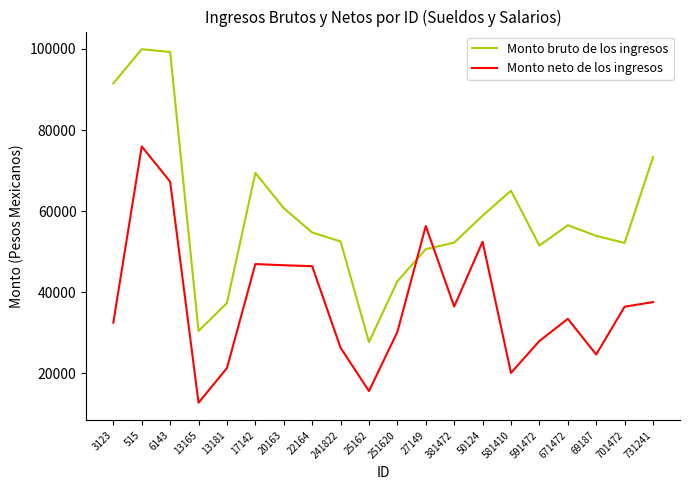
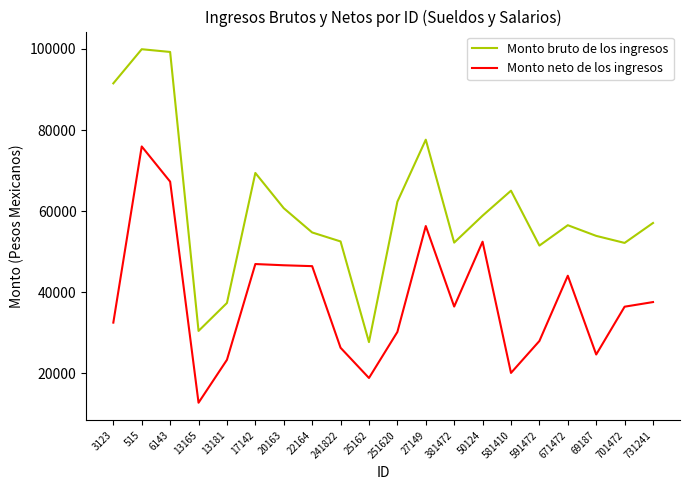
  {
    "Monto bruto de los ingresos": {
      "3123": 92000,
      "515": 100000,
      "6143": 99000,
      "13165": 30000,
      "13181": 37000,
      "17142": 69000,
      "20163": 61000,
      "22164": 55000,
      "241822": 53000,
      "25162": 28000,
-     "251620": 43000,
-     "27149": 51000,
+     "251620": 62000,
+     "27149": 78000,
      "381472": 52000,
      "50124": 59000,
      "581410": 65000,
      "591472": 52000,
      "671472": 57000,
      "69187": 54000,
      "701472": 52000,
-     "731241": 73000
+     "731241": 57000
    },
    "Monto neto de los ingresos": {
      "3123": 33000,
      "515": 76000,
      "6143": 67000,
      "13165": 13000,
-     "13181": 21000,
+     "13181": 23000,
      "17142": 47000,
      "20163": 47000,
      "22164": 46000,
      "241822": 26000,
-     "25162": 16000,
+     "25162": 19000,
      "251620": 30000,
      "27149": 56000,
      "381472": 36000,
      "50124": 52000,
      "581410": 20000,
      "591472": 28000,
-     "671472": 33000,
+     "671472": 44000,
      "69187": 25000,
      "701472": 36000,
      "731241": 38000
    }
  }
